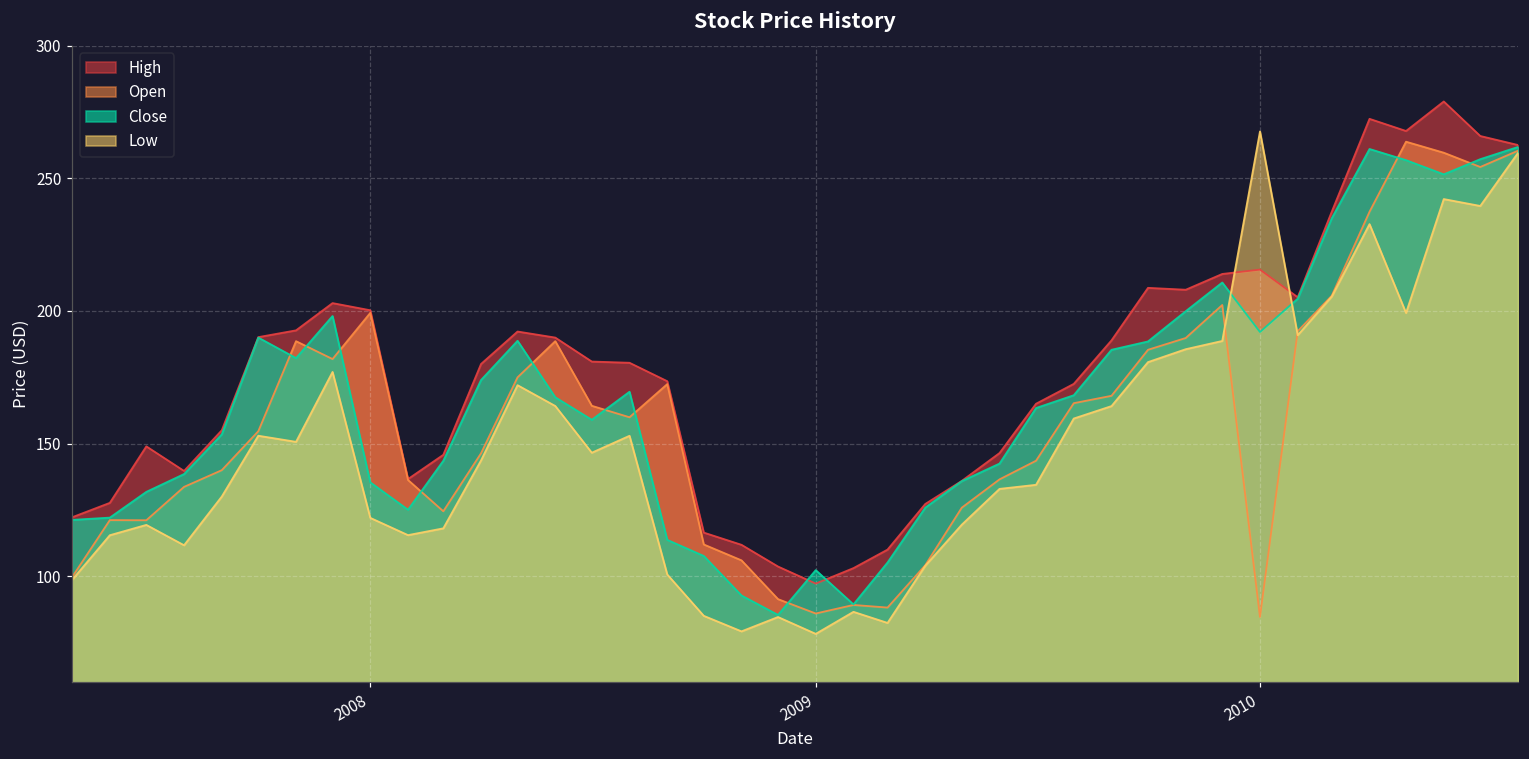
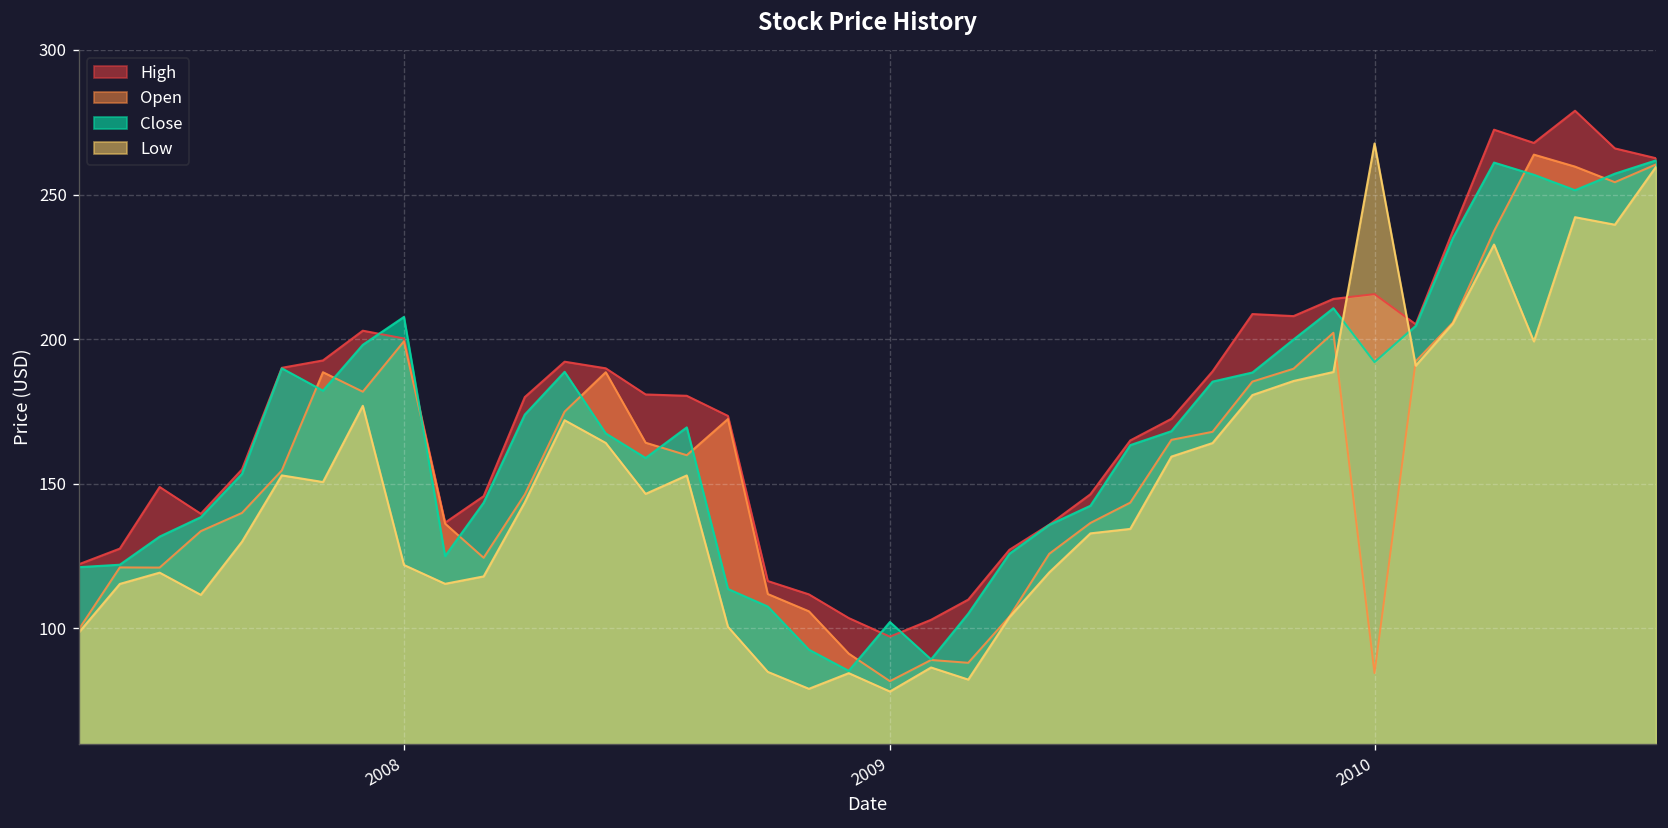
  {
    "High": {
      "2009": 97,
      "2010": 216
    },
    "Open": {
-     "2009": 86,
+     "2009": 82,
      "2010": 85
    },
    "Close": {
-     "2008": 135,
+     "2008": 208,
      "2009": 102,
      "2010": 192
    },
    "Low": {
      "2008": 122,
      "2009": 78,
      "2010": 268
    }
  }
